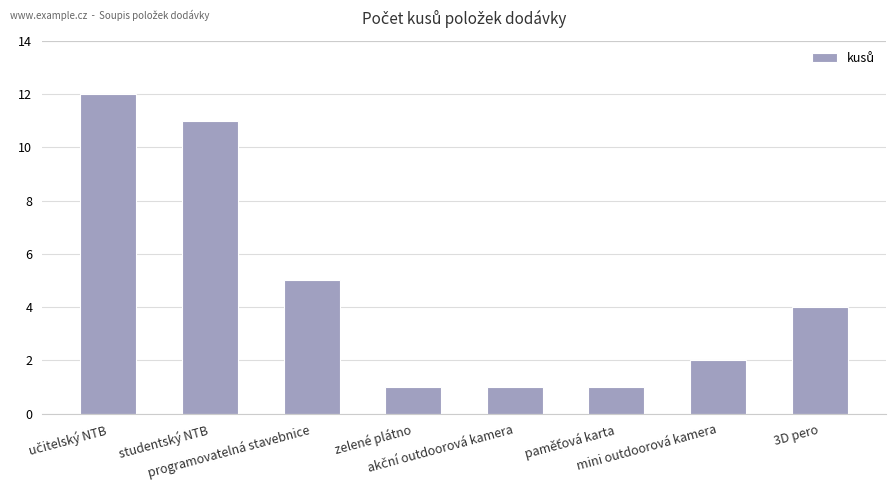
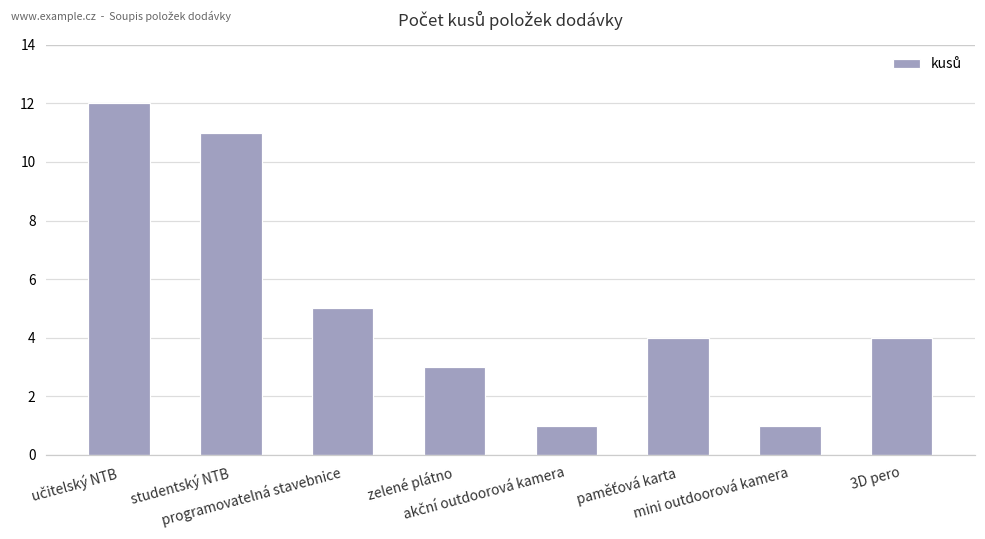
  {
    "učitelský NTB": 12,
    "studentský NTB": 11,
    "programovatelná stavebnice": 5,
-   "zelené plátno": 1,
+   "zelené plátno": 3,
    "akční outdoorová kamera": 1,
-   "paměťová karta": 1,
-   "mini outdoorová kamera": 2,
+   "paměťová karta": 4,
+   "mini outdoorová kamera": 1,
    "3D pero": 4
  }
